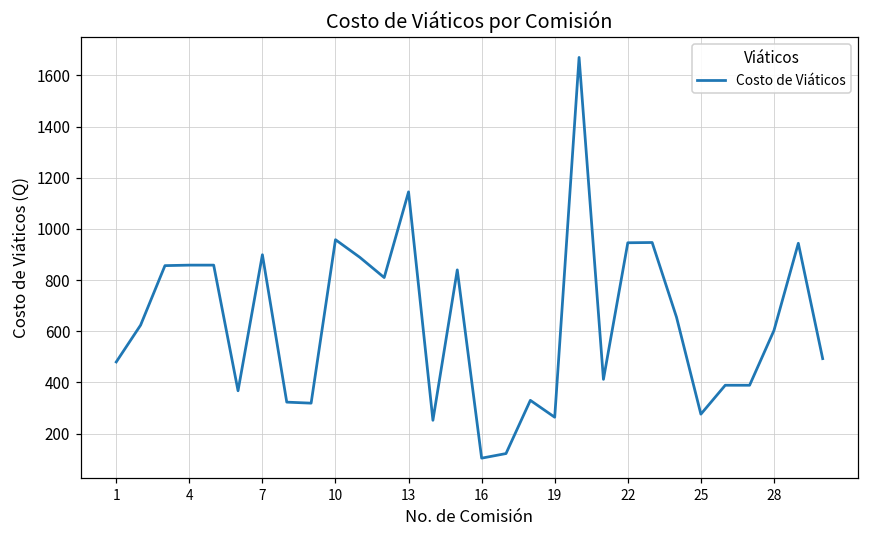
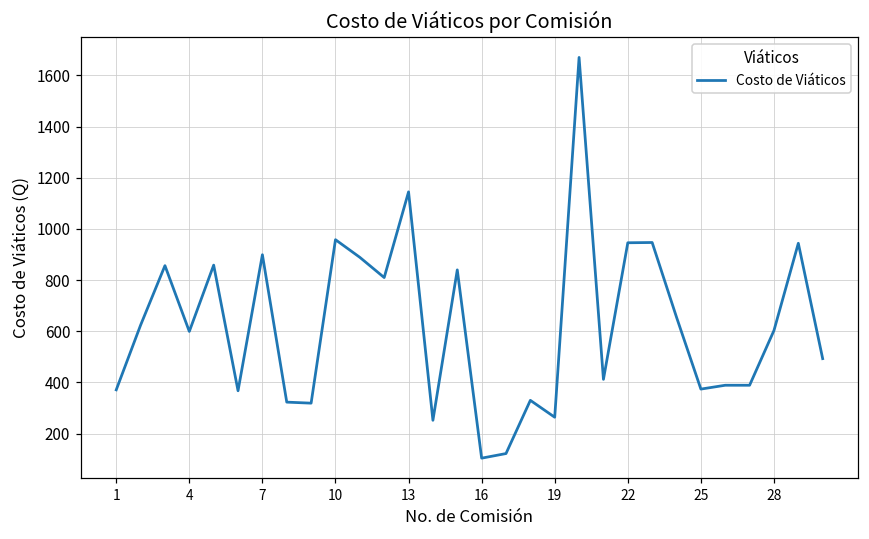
  {
-   "1": 480,
-   "4": 860,
+   "1": 370,
+   "4": 600,
    "7": 900,
    "10": 960,
    "13": 1150,
    "16": 100,
    "19": 260,
    "22": 950,
-   "25": 280,
+   "25": 370,
    "28": 600
  }
